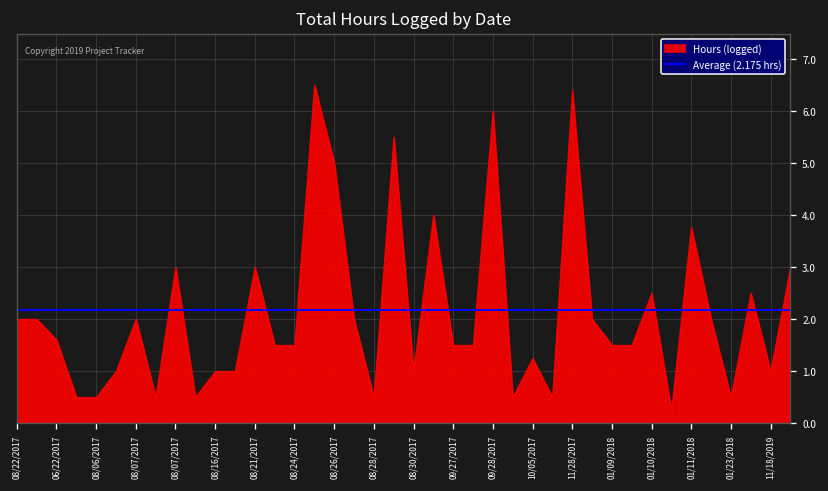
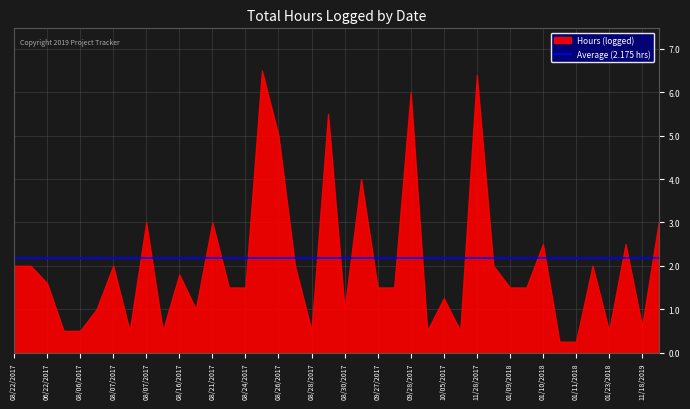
  {
    "Average (2.175 hrs)": {
      "08/22/2017": 2.2,
      "06/22/2017": 2.2,
      "08/16/2017": 2.2,
      "08/21/2017": 2.2,
      "08/24/2017": 2.2,
      "08/28/2017": 2.2,
      "09/27/2017": 2.2,
      "10/05/2017": 2.2,
      "11/28/2017": 2.2,
      "01/09/2018": 2.2,
      "01/11/2018": 2.2,
      "11/18/2019": 2.2
    },
    "Hours (logged)": {
      "08/22/2017": 2.0,
      "06/22/2017": 1.6,
-     "08/16/2017": 1.0,
+     "08/16/2017": 1.8,
      "08/21/2017": 3.0,
      "08/24/2017": 1.5,
      "08/28/2017": 0.5,
      "09/27/2017": 1.5,
      "10/05/2017": 1.3,
      "11/28/2017": 6.4,
      "01/09/2018": 1.5,
-     "01/11/2018": 3.8,
-     "11/18/2019": 1.0
+     "01/11/2018": 0.3,
+     "11/18/2019": 0.6
    }
  }
